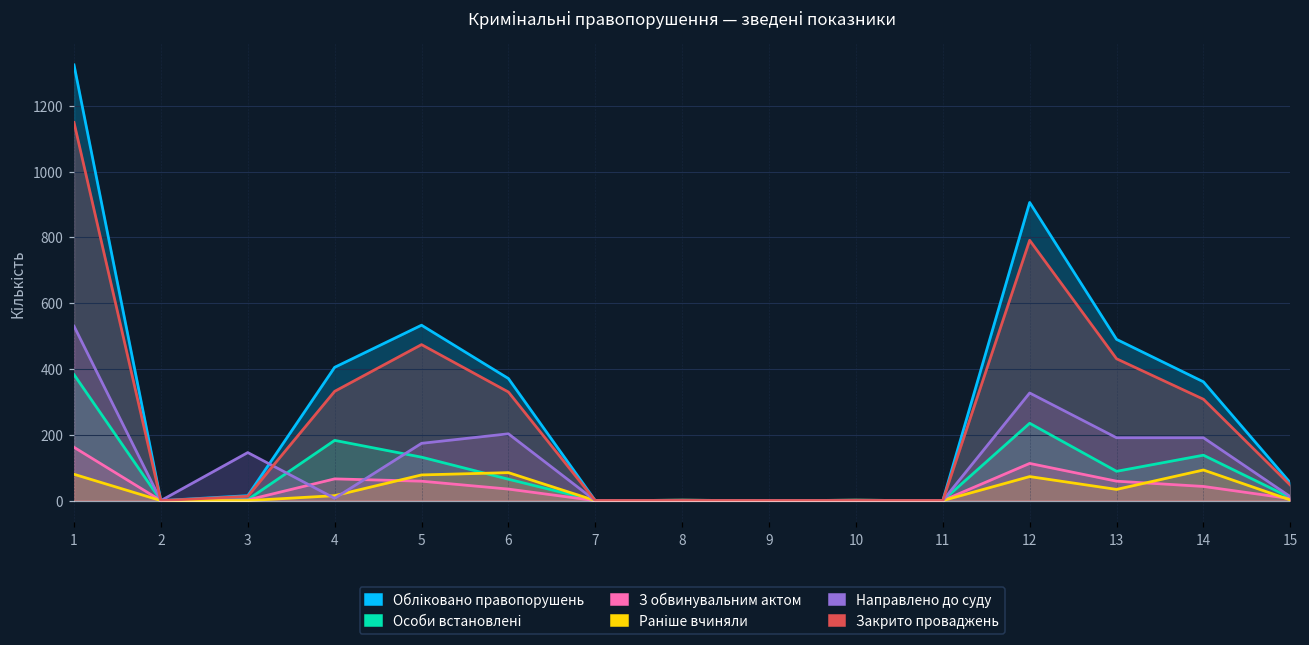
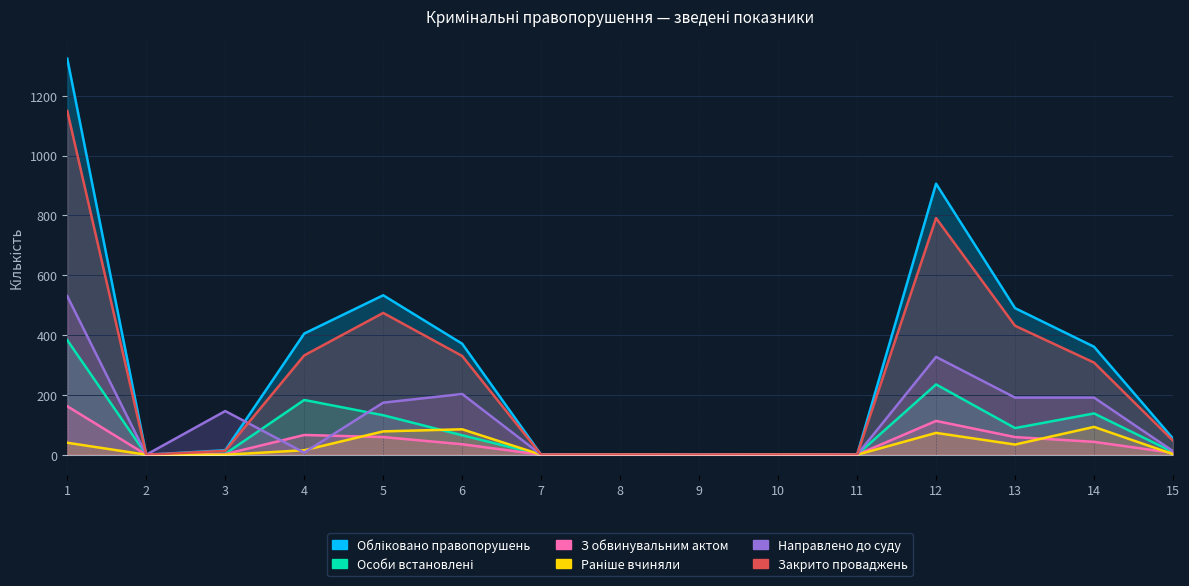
  {
    "Раніше вчиняли": {
-     "1": 80,
+     "1": 40,
      "5": 80,
      "6": 90,
      "12": 70,
      "13": 30,
      "14": 90
    }
  }
